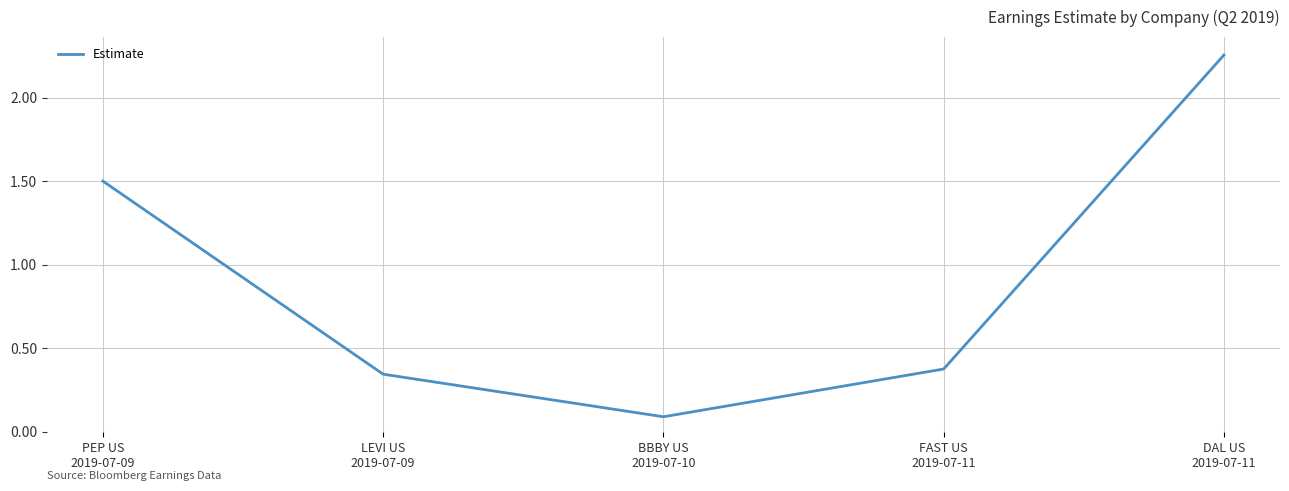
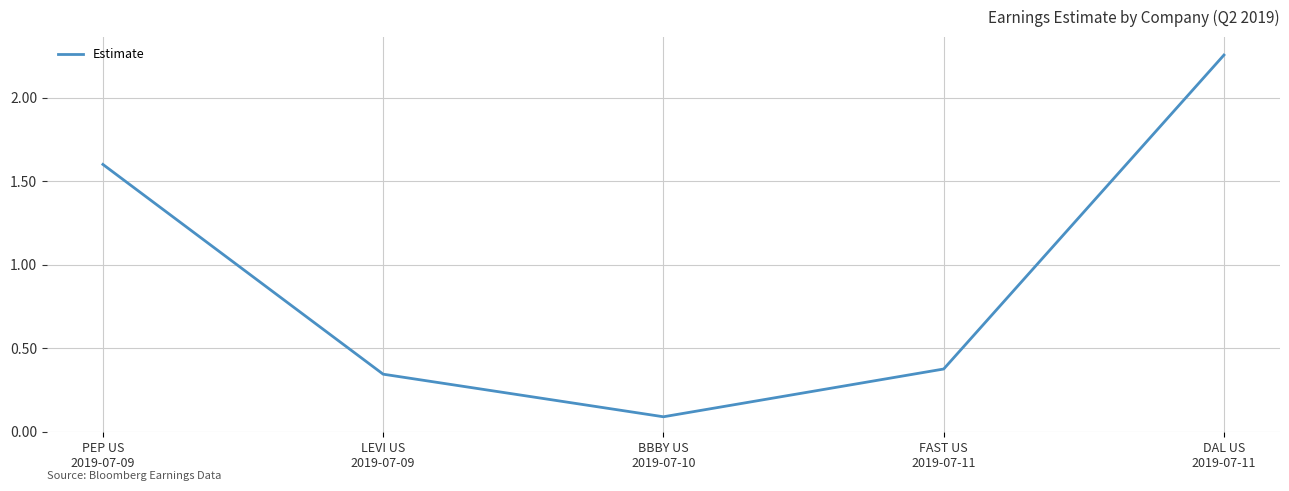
  {
-   "PEP US 2019-07-09": 1.5,
+   "PEP US 2019-07-09": 1.6,
    "LEVI US 2019-07-09": 0.34,
    "BBBY US 2019-07-10": 0.1,
    "FAST US 2019-07-11": 0.38,
    "DAL US 2019-07-11": 2.26
  }
